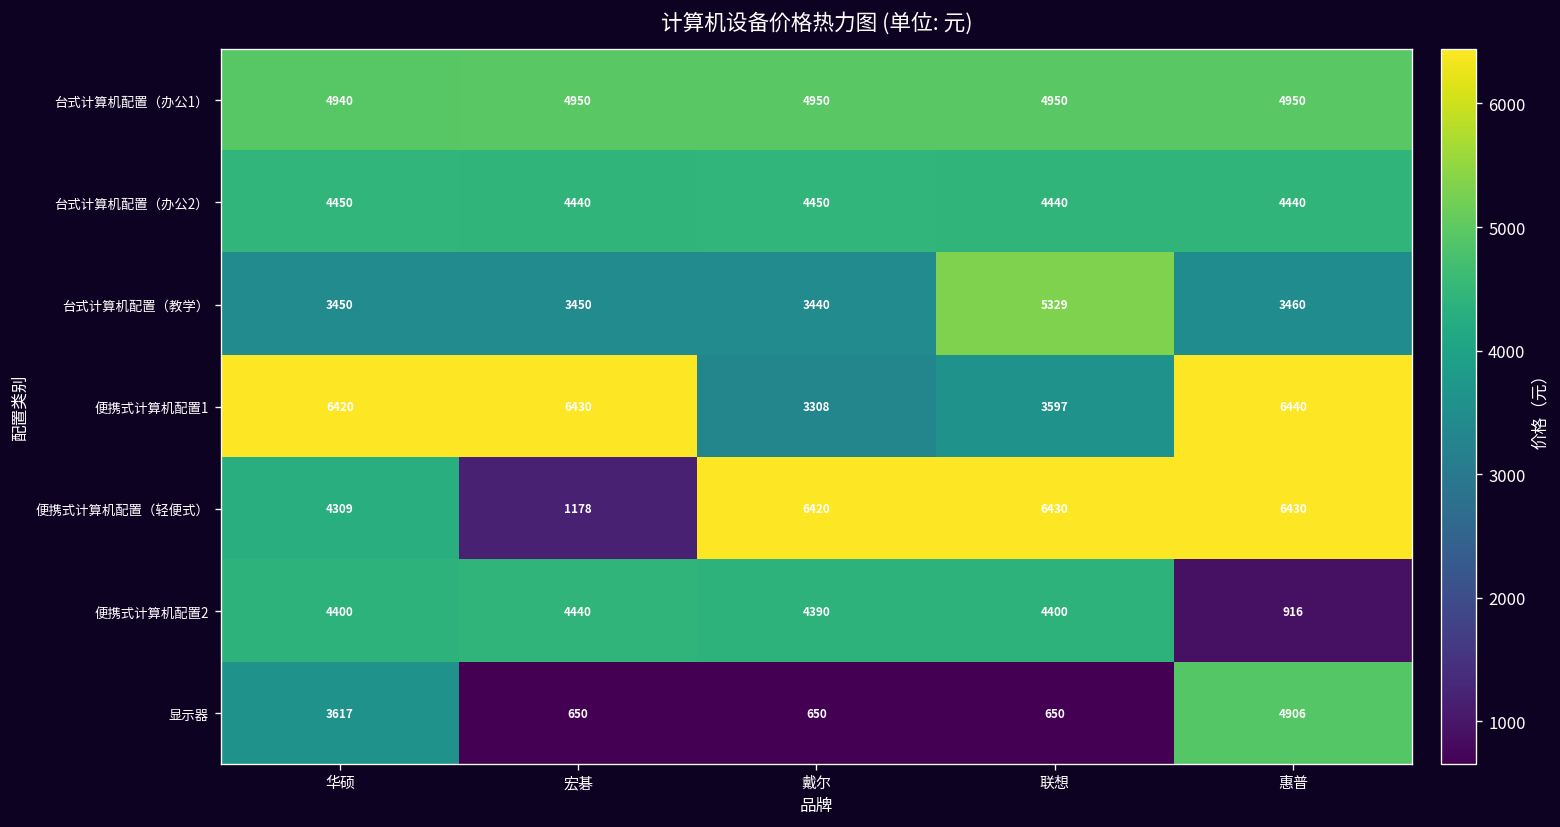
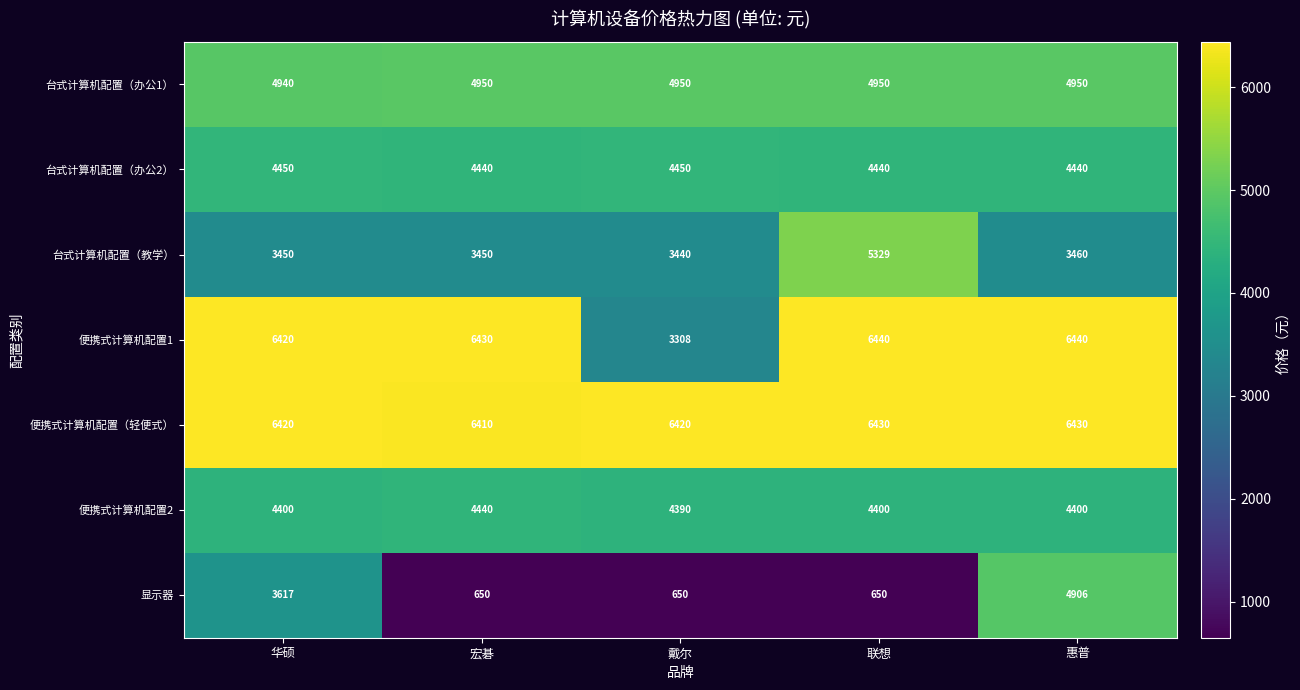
  {
    "台式计算机配置（办公1）": {
      "华硕": 4940,
      "宏碁": 4950,
      "戴尔": 4950,
      "联想": 4950,
      "惠普": 4950
    },
    "台式计算机配置（办公2）": {
      "华硕": 4450,
      "宏碁": 4440,
      "戴尔": 4450,
      "联想": 4440,
      "惠普": 4440
    },
    "台式计算机配置（教学）": {
      "华硕": 3450,
      "宏碁": 3450,
      "戴尔": 3440,
      "联想": 5329,
      "惠普": 3460
    },
    "便携式计算机配置1": {
      "华硕": 6420,
      "宏碁": 6430,
      "戴尔": 3308,
-     "联想": 3597,
+     "联想": 6440,
      "惠普": 6440
    },
    "便携式计算机配置（轻便式）": {
-     "华硕": 4309,
-     "宏碁": 1178,
+     "华硕": 6420,
+     "宏碁": 6410,
      "戴尔": 6420,
      "联想": 6430,
      "惠普": 6430
    },
    "便携式计算机配置2": {
      "华硕": 4400,
      "宏碁": 4440,
      "戴尔": 4390,
      "联想": 4400,
-     "惠普": 916
+     "惠普": 4400
    },
    "显示器": {
      "华硕": 3617,
      "宏碁": 650,
      "戴尔": 650,
      "联想": 650,
      "惠普": 4906
    }
  }
